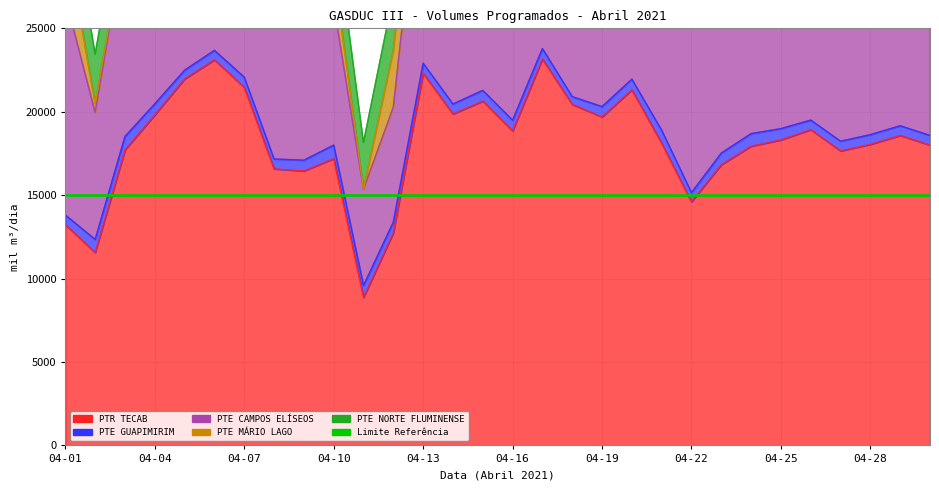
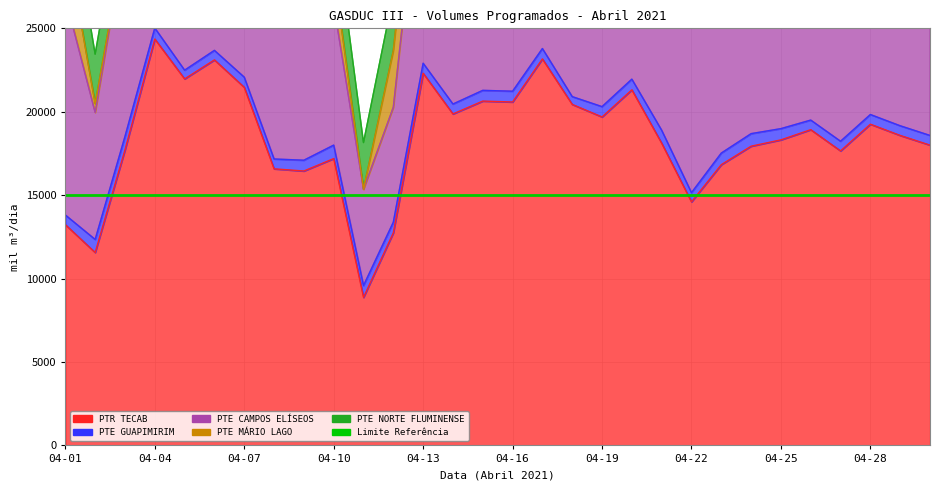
  {
    "PTR TECAB": {
      "04-01": 13200,
-     "04-04": 19800,
+     "04-04": 24400,
      "04-07": 21500,
      "04-10": 17200,
      "04-13": 22300,
-     "04-16": 18800,
+     "04-16": 20600,
      "04-19": 19700,
      "04-22": 14600,
      "04-25": 18300,
-     "04-28": 18000
+     "04-28": 19300
    },
    "PTE GUAPIMIRIM": {
      "04-01": 600,
      "04-04": 700,
      "04-07": 600,
      "04-10": 800,
      "04-13": 600,
      "04-16": 600,
      "04-19": 600,
      "04-22": 600,
      "04-25": 700,
      "04-28": 600
    }
  }
